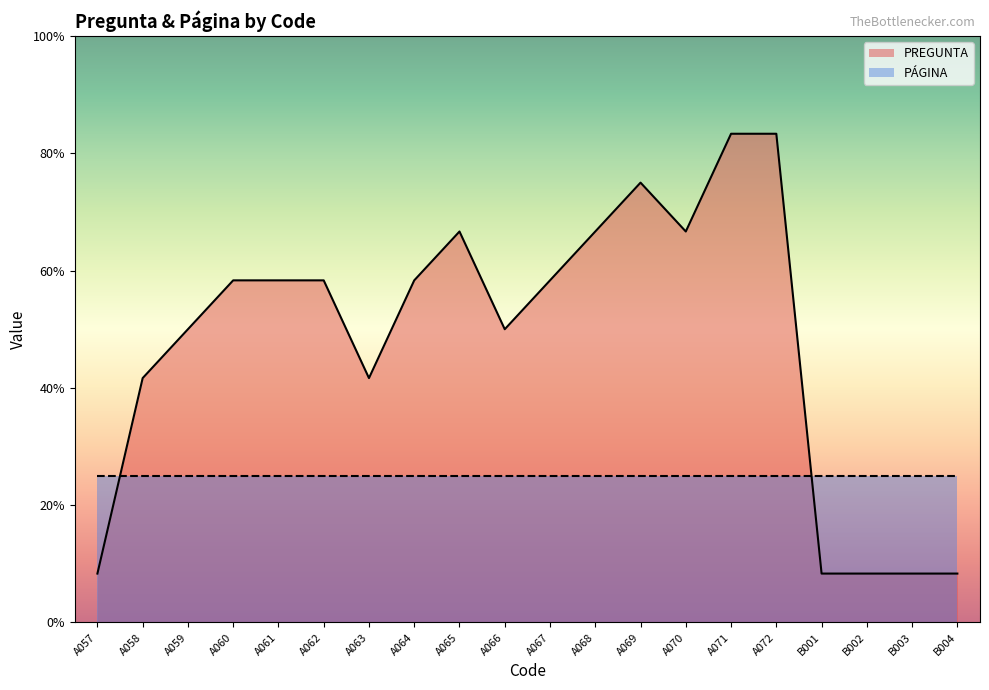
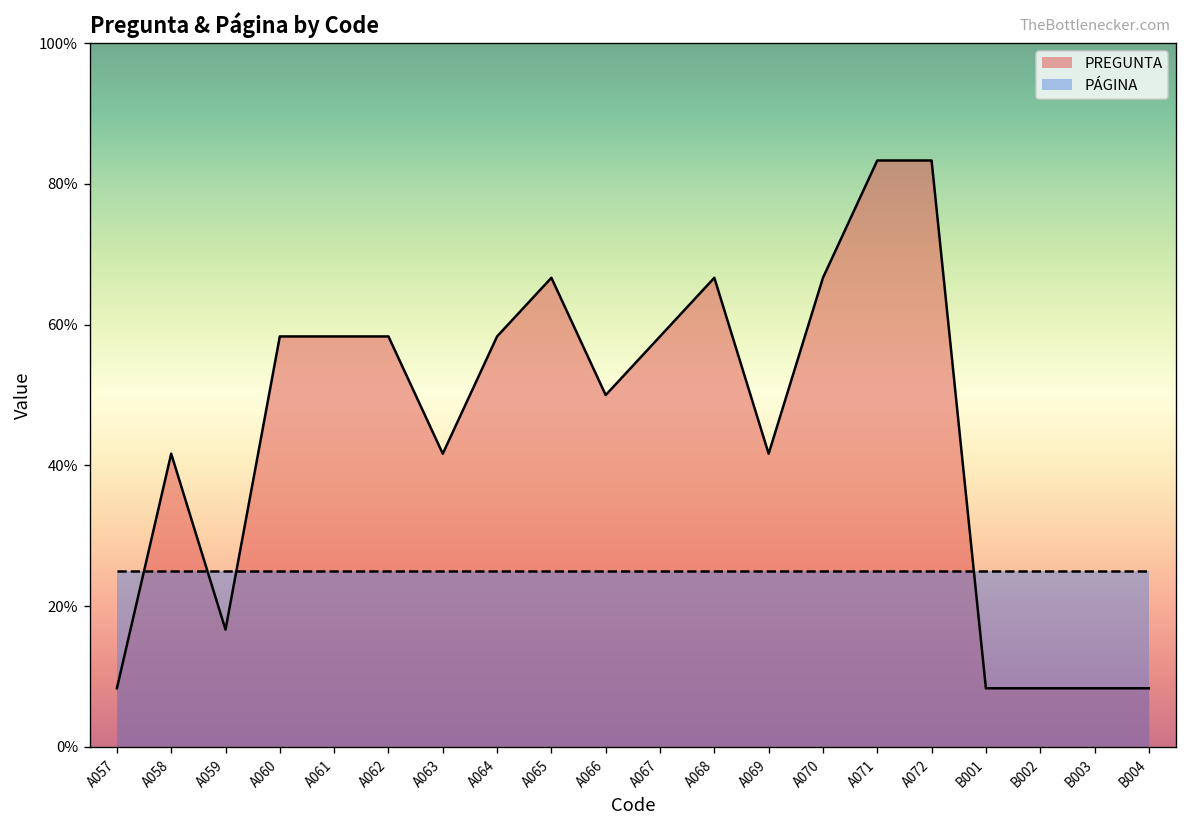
  {
    "PREGUNTA": {
      "A057": "8%",
      "A058": "42%",
-     "A059": "50%",
+     "A059": "17%",
      "A060": "58%",
      "A061": "58%",
      "A062": "58%",
      "A063": "42%",
      "A064": "58%",
      "A065": "67%",
      "A066": "50%",
      "A067": "58%",
      "A068": "67%",
-     "A069": "75%",
+     "A069": "42%",
      "A070": "67%",
      "A071": "83%",
      "A072": "83%",
      "B001": "8%",
      "B002": "8%",
      "B003": "8%",
      "B004": "8%"
    },
    "PÁGINA": {
      "A057": "25%",
      "A058": "25%",
      "A059": "25%",
      "A060": "25%",
      "A061": "25%",
      "A062": "25%",
      "A063": "25%",
      "A064": "25%",
      "A065": "25%",
      "A066": "25%",
      "A067": "25%",
      "A068": "25%",
      "A069": "25%",
      "A070": "25%",
      "A071": "25%",
      "A072": "25%",
      "B001": "25%",
      "B002": "25%",
      "B003": "25%",
      "B004": "25%"
    }
  }
